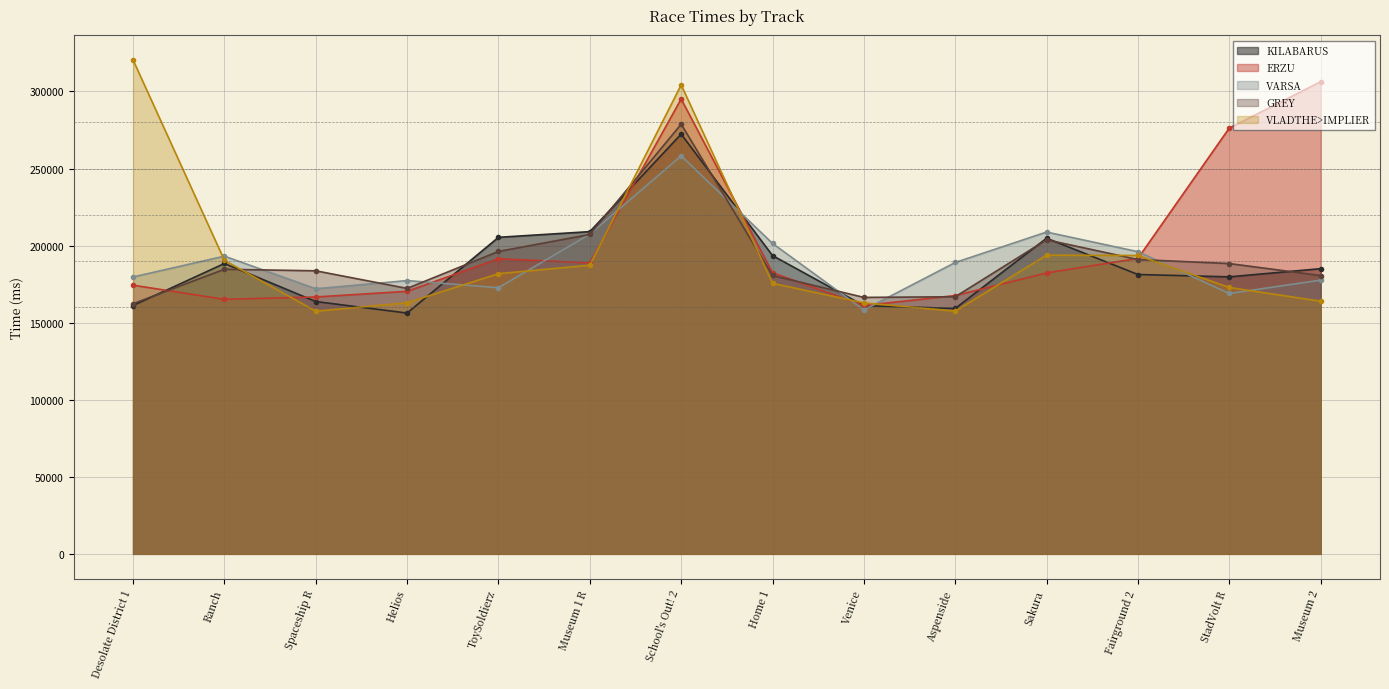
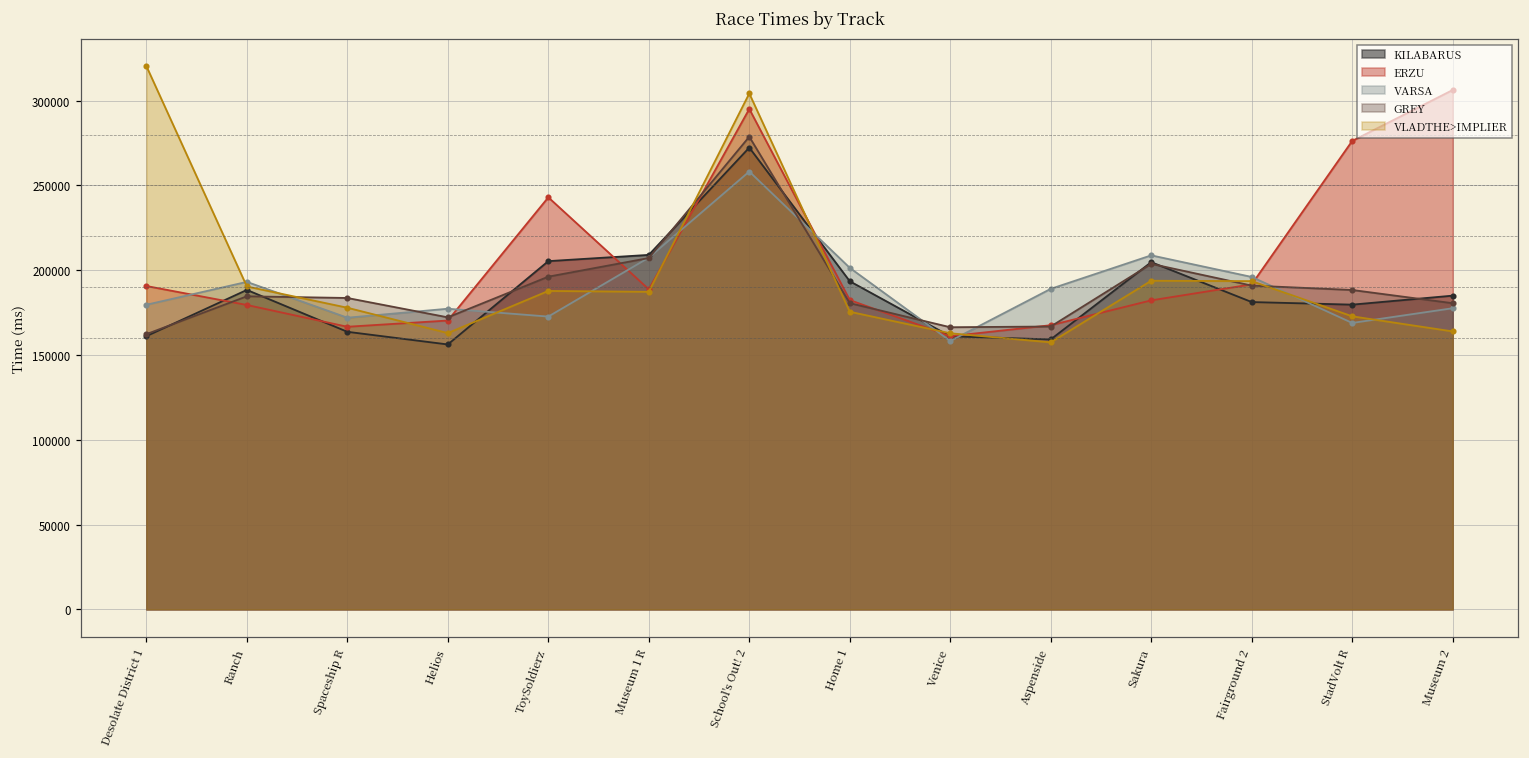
  {
    "ERZU": {
-     "Desolate District 1": 174000,
-     "Ranch": 165000,
+     "Desolate District 1": 191000,
+     "Ranch": 180000,
      "Spaceship R": 167000,
      "Helios": 170000,
-     "ToySoldierz": 192000,
+     "ToySoldierz": 243000,
      "School's Out! 2": 295000,
      "Home 1": 182000,
      "Sakura": 182000,
      "StadVolt R": 276000
    },
    "VLADTHE>IMPLIER": {
      "Desolate District 1": 320000,
      "Ranch": 190000,
-     "Spaceship R": 157000,
+     "Spaceship R": 178000,
      "Helios": 163000,
-     "ToySoldierz": 182000,
+     "ToySoldierz": 188000,
      "School's Out! 2": 304000,
      "Home 1": 176000,
      "Venice": 163000,
      "Aspenside": 157000,
      "Sakura": 194000,
      "Fairground 2": 194000,
      "StadVolt R": 173000,
      "Museum 2": 164000
    }
  }
